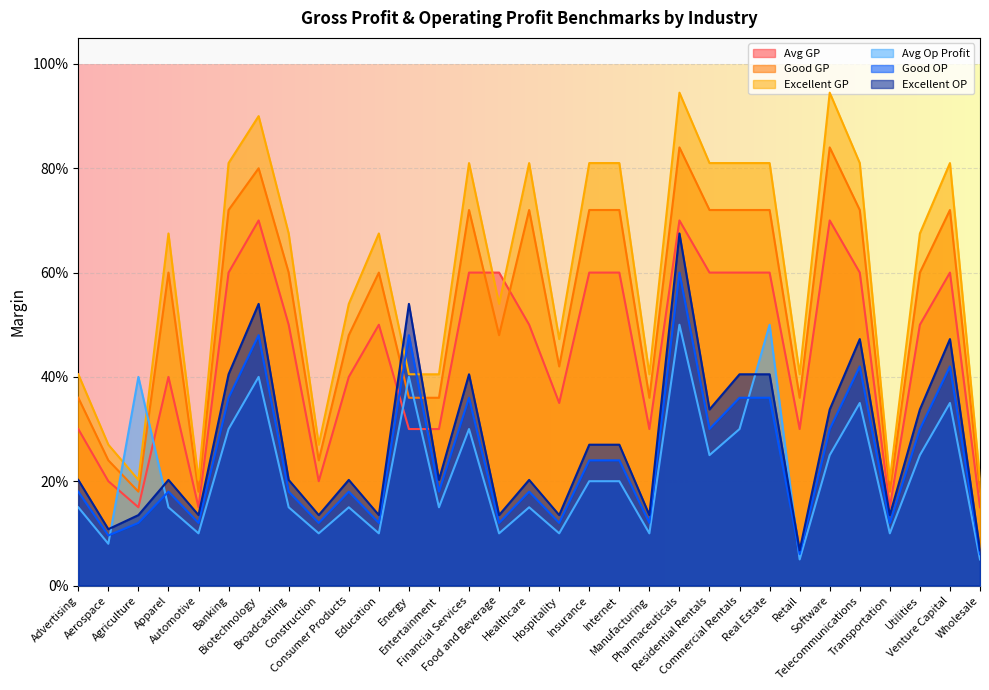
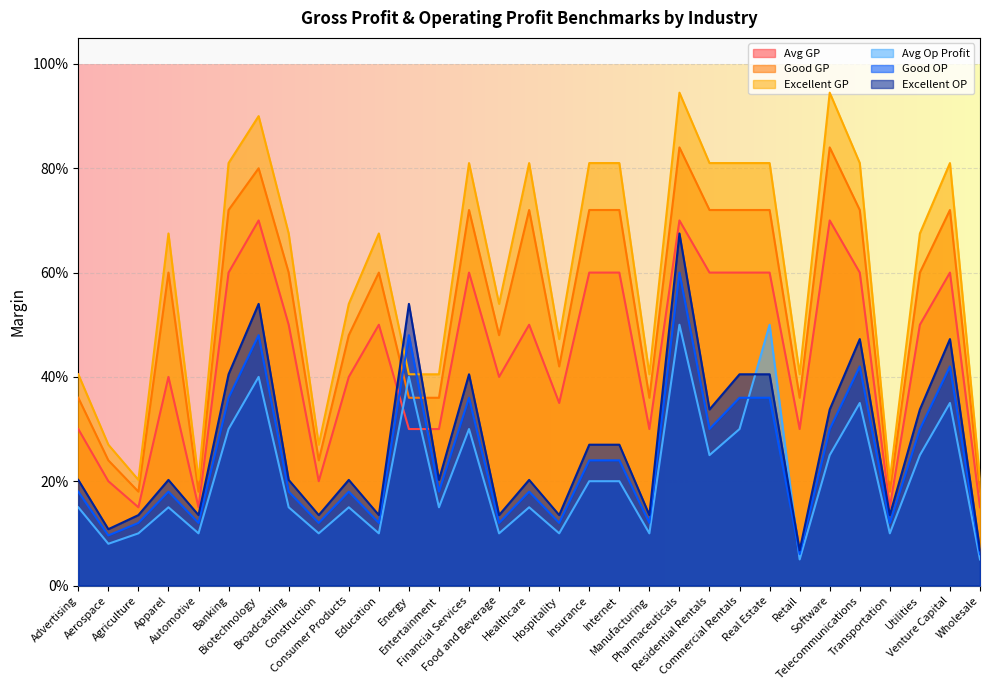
  {
    "Avg GP": {
      "Advertising": "30%",
      "Aerospace": "20%",
      "Agriculture": "15%",
      "Apparel": "40%",
      "Automotive": "15%",
      "Banking": "60%",
      "Biotechnology": "70%",
      "Broadcasting": "50%",
      "Construction": "20%",
      "Consumer Products": "40%",
      "Education": "50%",
      "Energy": "30%",
      "Entertainment": "30%",
      "Financial Services": "60%",
-     "Food and Beverage": "60%",
+     "Food and Beverage": "40%",
      "Healthcare": "50%",
      "Hospitality": "35%",
      "Insurance": "60%",
      "Internet": "60%",
      "Manufacturing": "30%",
      "Pharmaceuticals": "70%",
      "Residential Rentals": "60%",
      "Commercial Rentals": "60%",
      "Real Estate": "60%",
      "Retail": "30%",
      "Software": "70%",
      "Telecommunications": "60%",
      "Transportation": "15%",
      "Utilities": "50%",
      "Venture Capital": "60%",
      "Wholesale": "15%"
    },
    "Avg Op Profit": {
      "Advertising": "15%",
      "Aerospace": "8%",
-     "Agriculture": "40%",
+     "Agriculture": "10%",
      "Apparel": "15%",
      "Automotive": "10%",
      "Banking": "30%",
      "Biotechnology": "40%",
      "Broadcasting": "15%",
      "Construction": "10%",
      "Consumer Products": "15%",
      "Education": "10%",
      "Energy": "40%",
      "Entertainment": "15%",
      "Financial Services": "30%",
      "Food and Beverage": "10%",
      "Healthcare": "15%",
      "Hospitality": "10%",
      "Insurance": "20%",
      "Internet": "20%",
      "Manufacturing": "10%",
      "Pharmaceuticals": "50%",
      "Residential Rentals": "25%",
      "Commercial Rentals": "30%",
      "Real Estate": "50%",
      "Retail": "5%",
      "Software": "25%",
      "Telecommunications": "35%",
      "Transportation": "10%",
      "Utilities": "25%",
      "Venture Capital": "35%",
      "Wholesale": "5%"
    },
    "Good OP": {
      "Advertising": "18%",
      "Aerospace": "10%",
      "Agriculture": "12%",
      "Apparel": "18%",
      "Automotive": "12%",
      "Banking": "36%",
      "Biotechnology": "48%",
      "Broadcasting": "18%",
      "Construction": "12%",
      "Consumer Products": "18%",
      "Education": "12%",
      "Energy": "48%",
      "Entertainment": "18%",
      "Financial Services": "36%",
      "Food and Beverage": "12%",
      "Healthcare": "18%",
      "Hospitality": "12%",
      "Insurance": "24%",
      "Internet": "24%",
      "Manufacturing": "12%",
      "Pharmaceuticals": "60%",
      "Residential Rentals": "30%",
      "Commercial Rentals": "36%",
      "Real Estate": "36%",
      "Retail": "6%",
      "Software": "30%",
      "Telecommunications": "42%",
      "Transportation": "12%",
      "Utilities": "30%",
      "Venture Capital": "42%",
      "Wholesale": "6%"
    },
    "Excellent OP": {
      "Advertising": "20%",
      "Aerospace": "11%",
      "Agriculture": "14%",
      "Apparel": "20%",
      "Automotive": "14%",
      "Banking": "41%",
      "Biotechnology": "54%",
      "Broadcasting": "20%",
      "Construction": "14%",
      "Consumer Products": "20%",
      "Education": "14%",
      "Energy": "54%",
      "Entertainment": "20%",
      "Financial Services": "41%",
      "Food and Beverage": "14%",
      "Healthcare": "20%",
      "Hospitality": "14%",
      "Insurance": "27%",
      "Internet": "27%",
      "Manufacturing": "14%",
      "Pharmaceuticals": "68%",
      "Residential Rentals": "34%",
      "Commercial Rentals": "41%",
      "Real Estate": "41%",
      "Retail": "7%",
      "Software": "34%",
      "Telecommunications": "47%",
      "Transportation": "14%",
      "Utilities": "34%",
      "Venture Capital": "47%",
      "Wholesale": "7%"
    }
  }
